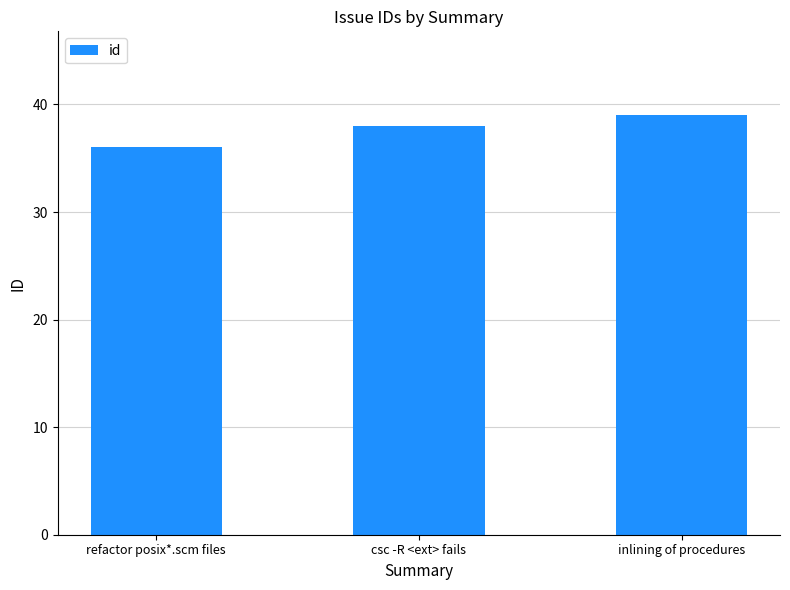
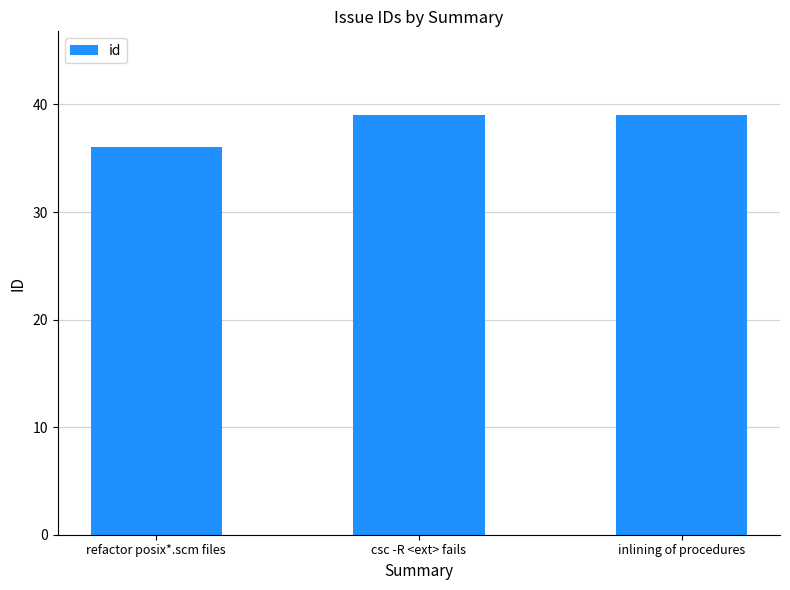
  {
    "refactor posix*.scm files": 36,
-   "csc -R <ext> fails": 38,
+   "csc -R <ext> fails": 39,
    "inlining of procedures": 39
  }
